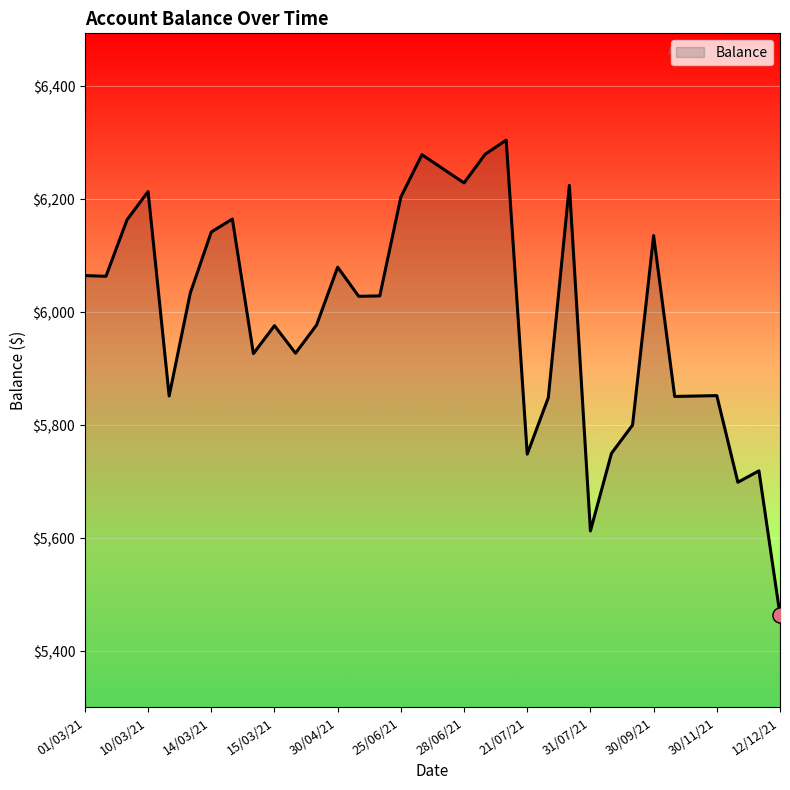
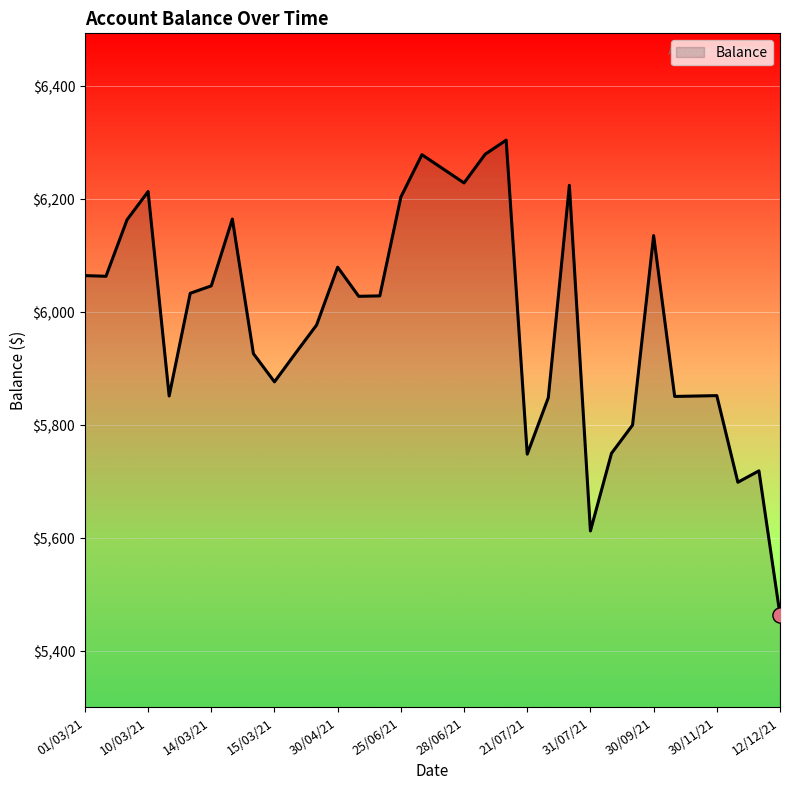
  {
    "Balance": {
      "01/03/21": "$6,060",
      "10/03/21": "$6,210",
-     "14/03/21": "$6,140",
-     "15/03/21": "$5,980",
+     "14/03/21": "$6,050",
+     "15/03/21": "$5,880",
      "30/04/21": "$6,080",
      "25/06/21": "$6,200",
      "28/06/21": "$6,230",
      "21/07/21": "$5,750",
      "31/07/21": "$5,610",
      "30/09/21": "$6,140",
      "30/11/21": "$5,850"
    }
  }
